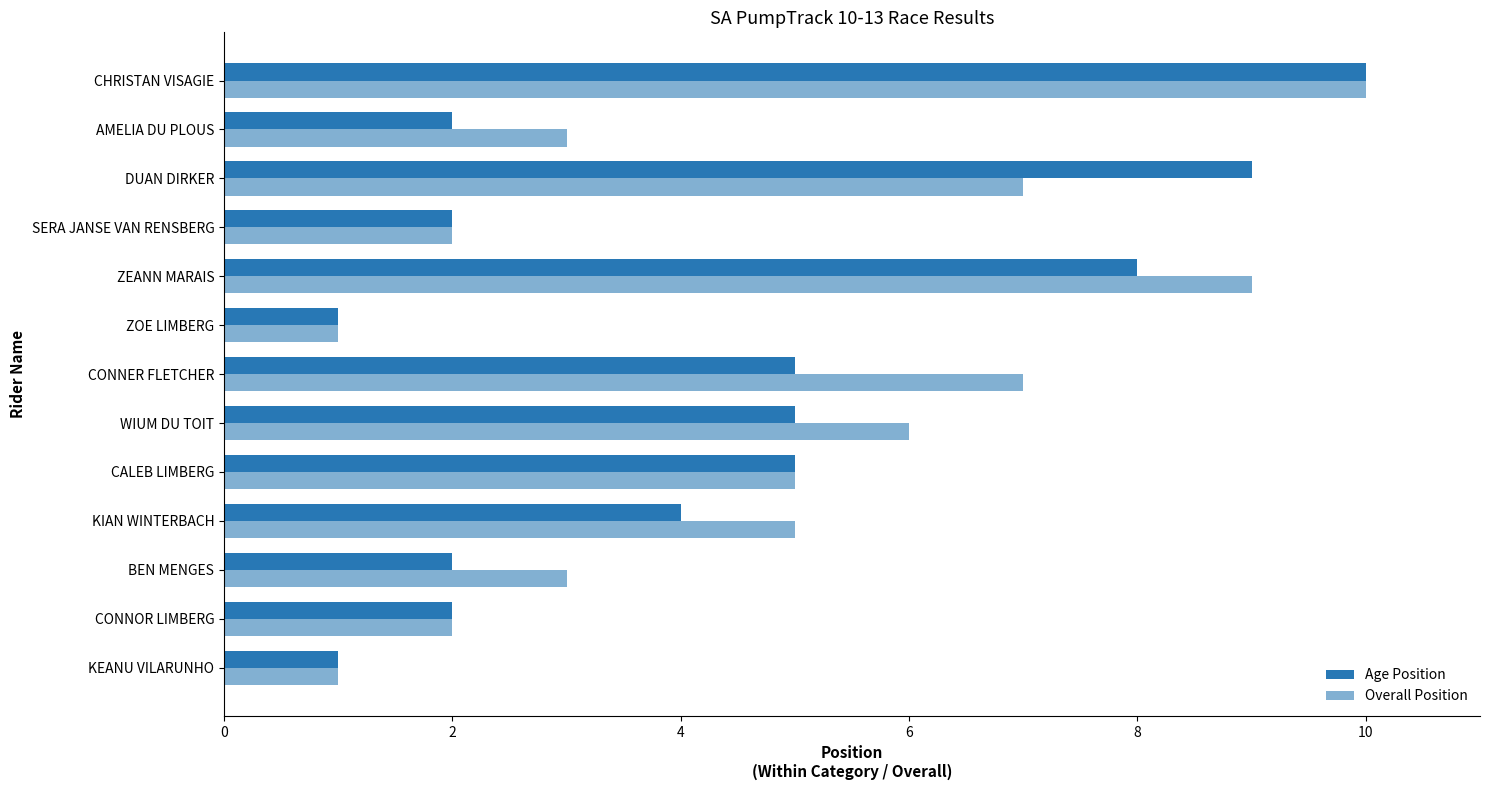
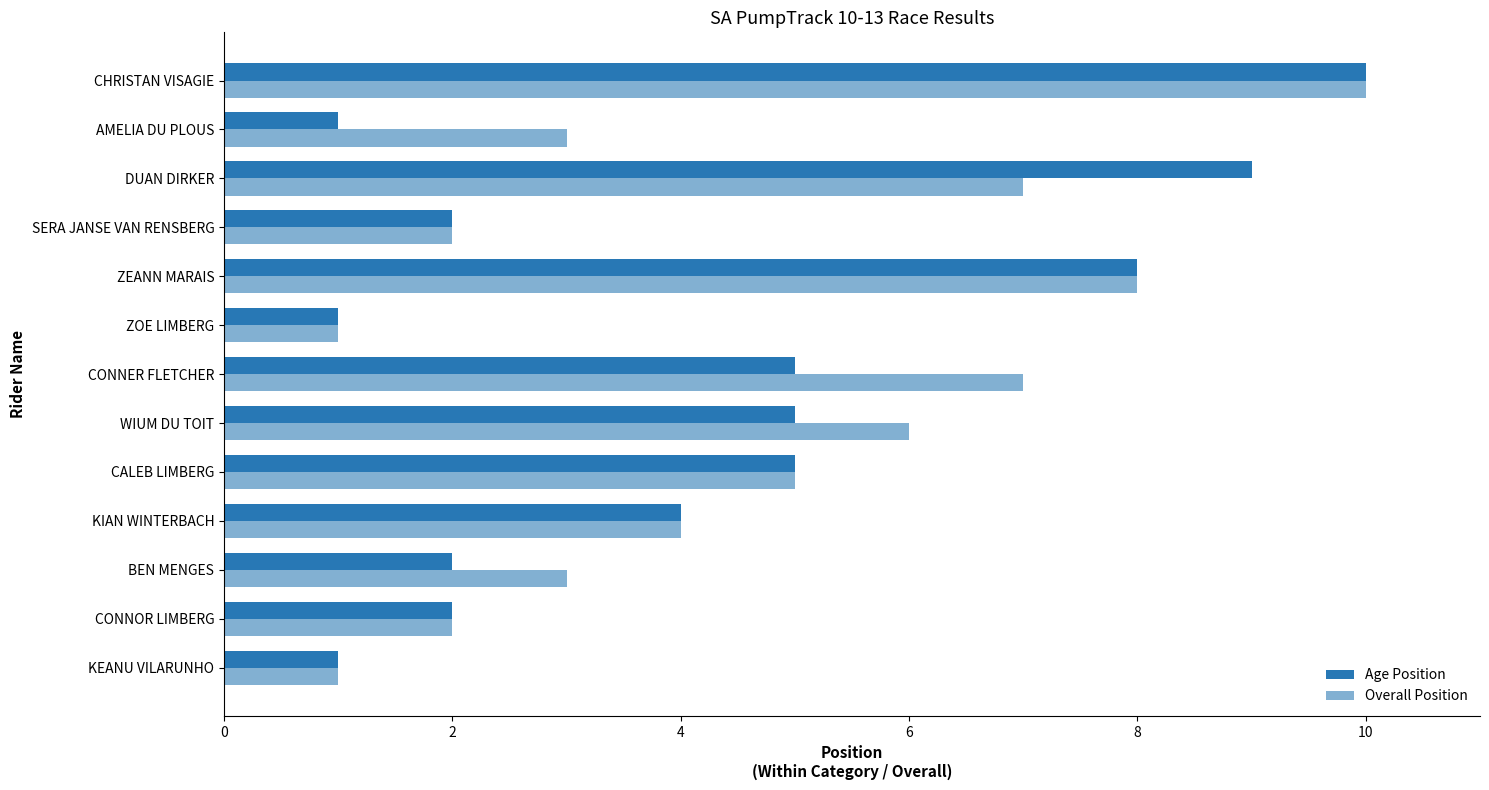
  {
    "Age Position": {
      "CHRISTAN VISAGIE": 10,
-     "AMELIA DU PLOUS": 2,
+     "AMELIA DU PLOUS": 1,
      "DUAN DIRKER": 9,
      "SERA JANSE VAN RENSBERG": 2,
      "ZEANN MARAIS": 8,
      "ZOE LIMBERG": 1,
      "CONNER FLETCHER": 5,
      "WIUM DU TOIT": 5,
      "CALEB LIMBERG": 5,
      "KIAN WINTERBACH": 4,
      "BEN MENGES": 2,
      "CONNOR LIMBERG": 2,
      "KEANU VILARUNHO": 1
    },
    "Overall Position": {
      "CHRISTAN VISAGIE": 10,
      "AMELIA DU PLOUS": 3,
      "DUAN DIRKER": 7,
      "SERA JANSE VAN RENSBERG": 2,
-     "ZEANN MARAIS": 9,
+     "ZEANN MARAIS": 8,
      "ZOE LIMBERG": 1,
      "CONNER FLETCHER": 7,
      "WIUM DU TOIT": 6,
      "CALEB LIMBERG": 5,
-     "KIAN WINTERBACH": 5,
+     "KIAN WINTERBACH": 4,
      "BEN MENGES": 3,
      "CONNOR LIMBERG": 2,
      "KEANU VILARUNHO": 1
    }
  }
